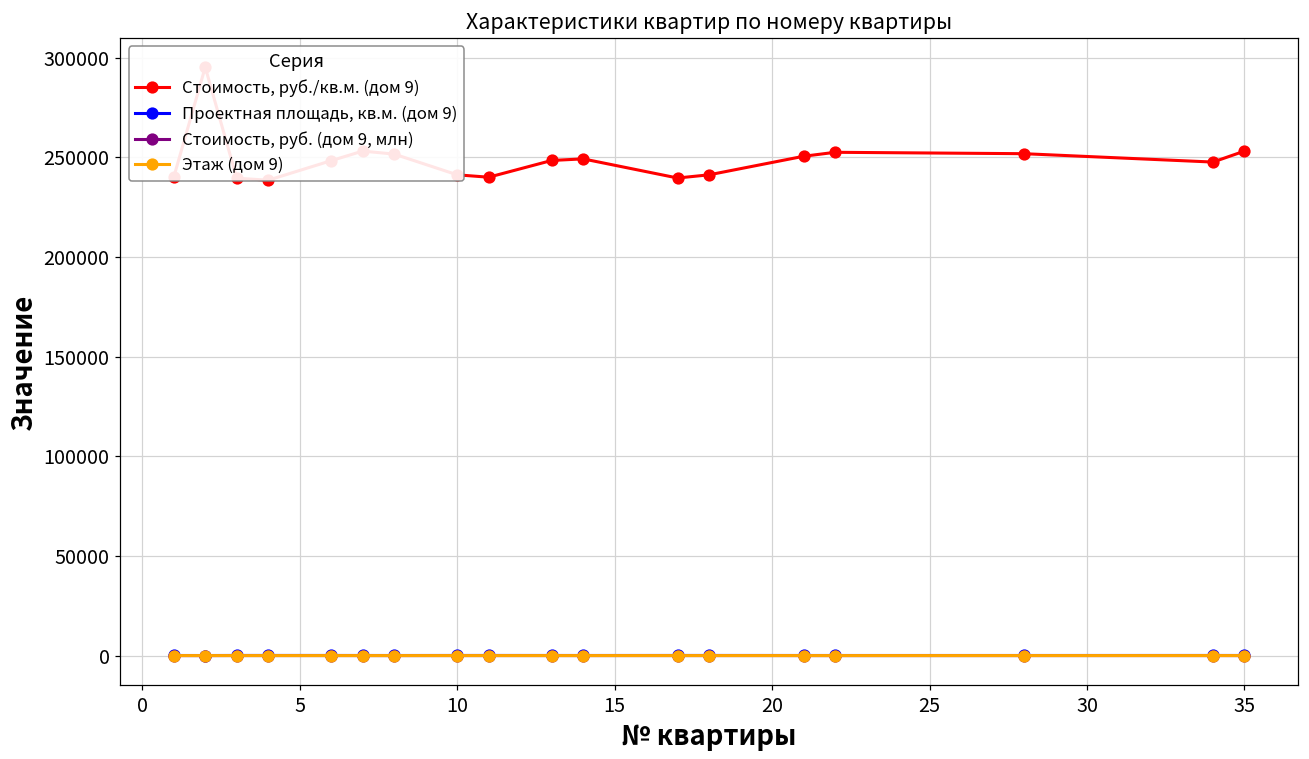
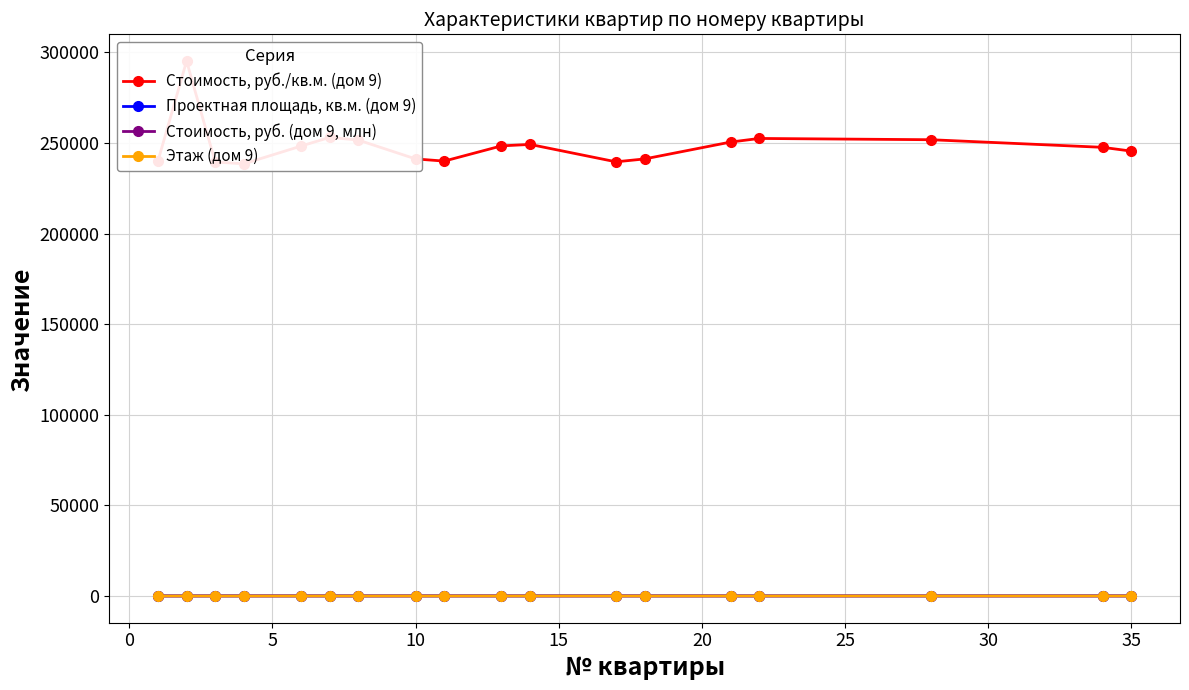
  {
    "Стоимость, руб./кв.м. (дом 9)": {
-     "35": 253000
+     "35": 246000
    },
    "Этаж (дом 9)": {
      "10": 0,
      "35": 0
    }
  }
